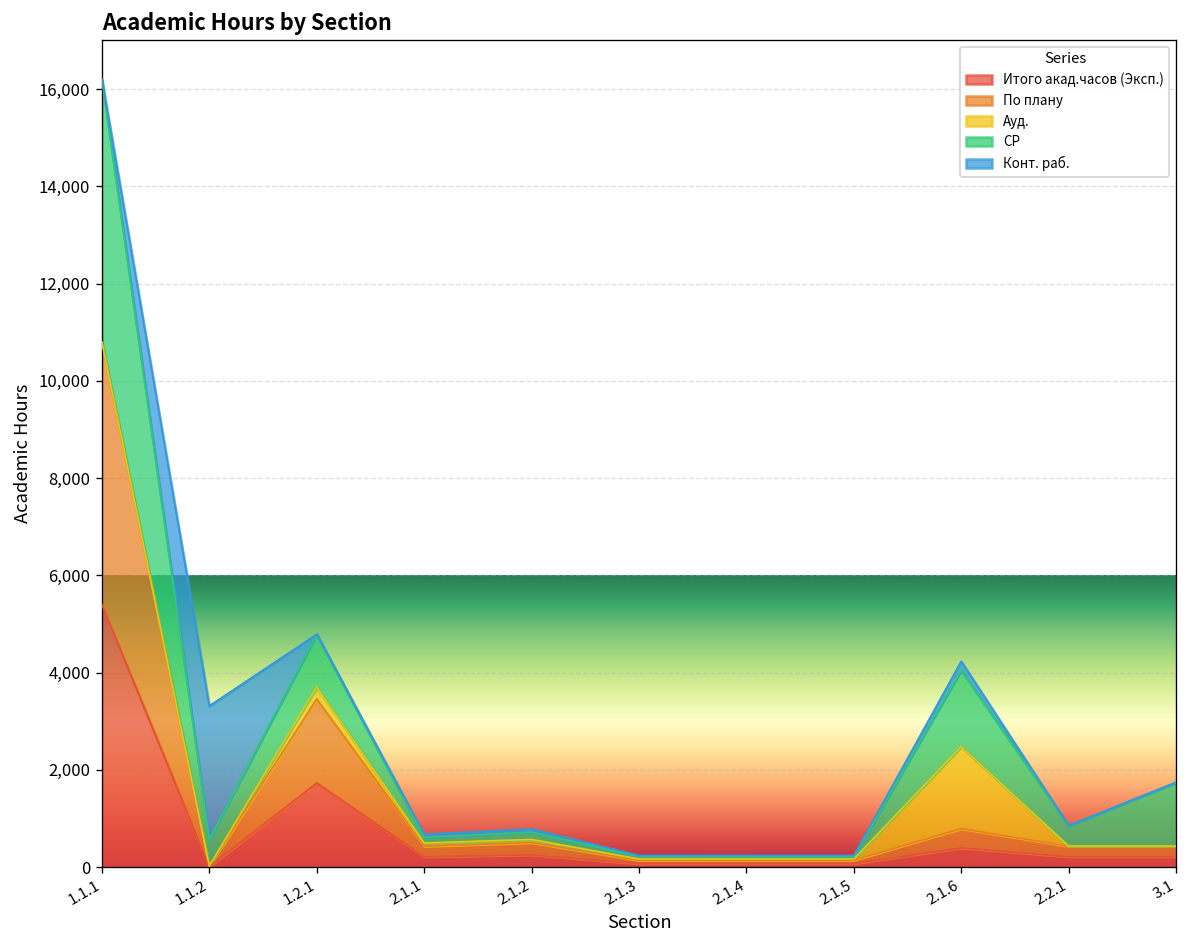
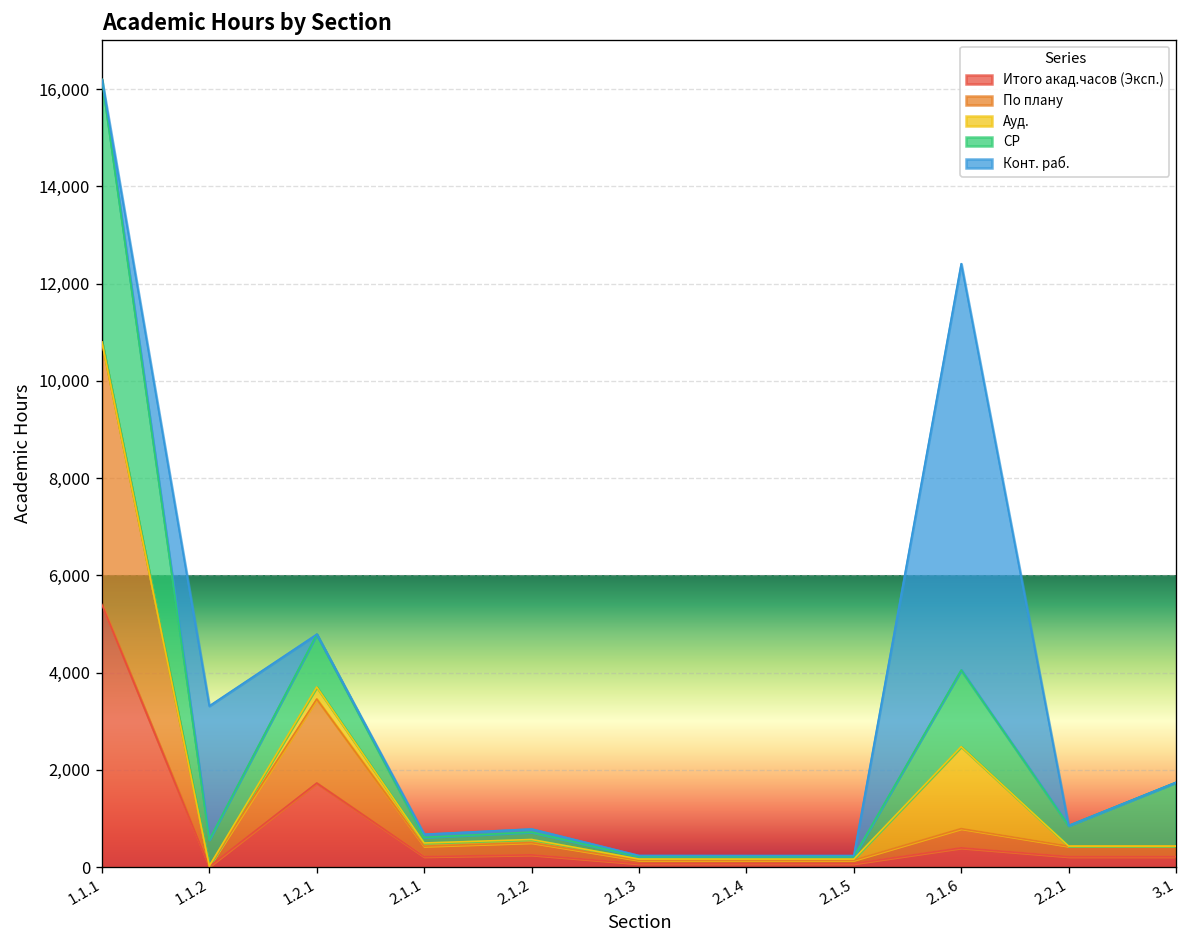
  {
    "Ауд.": {
      "1.2.1": "200",
      "2.1.1": "100",
      "2.1.2": "100",
      "2.1.6": "1,700"
    },
    "СР": {
      "1.1.2": "500",
      "2.1.1": "100",
      "2.1.2": "200",
      "2.1.6": "1,600"
    },
    "Конт. раб.": {
      "1.1.2": "2,800",
      "2.1.1": "100",
      "2.1.2": "100",
-     "2.1.6": "200"
+     "2.1.6": "8,400"
    }
  }
